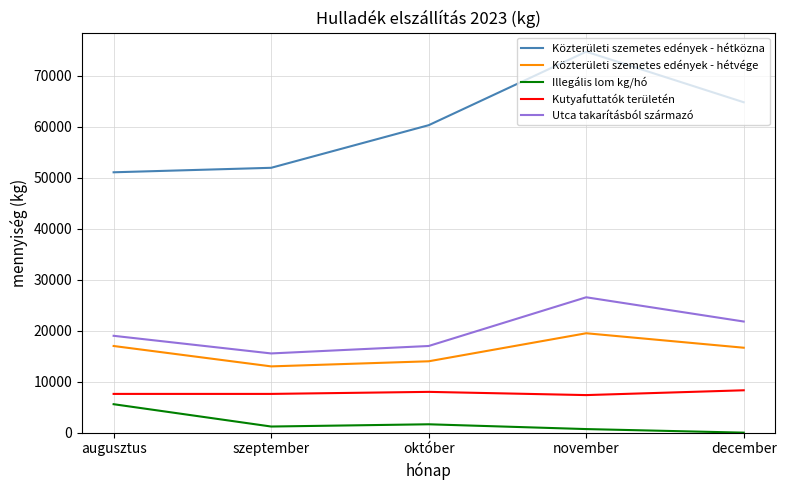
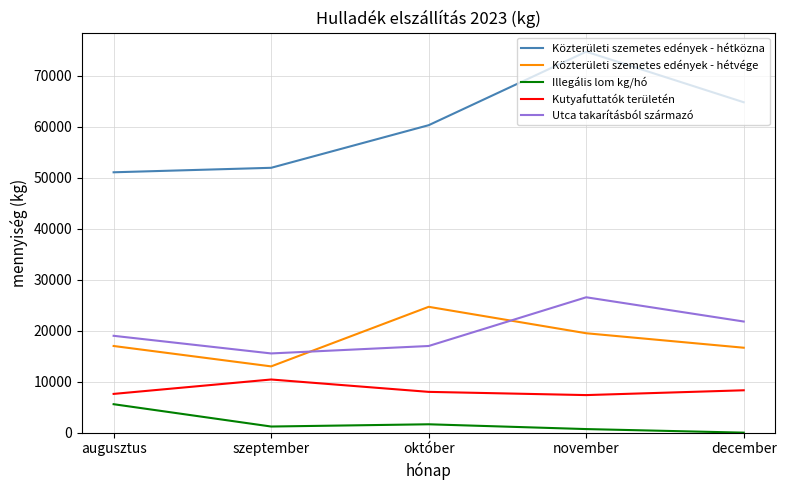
  {
    "Közterületi szemetes edények - hétközna": {
      "augusztus": 51000,
      "szeptember": 52000,
      "október": 60000
    },
    "Közterületi szemetes edények - hétvége": {
      "augusztus": 17000,
      "szeptember": 13000,
-     "október": 14000,
+     "október": 25000,
      "november": 20000,
      "december": 17000
    },
    "Illegális lom kg/hó": {
      "augusztus": 6000,
      "szeptember": 1000,
      "október": 2000,
      "november": 1000,
      "december": 0
    },
    "Kutyafuttatók területén": {
      "augusztus": 8000,
-     "szeptember": 8000,
+     "szeptember": 10000,
      "október": 8000,
      "november": 7000,
      "december": 8000
    },
    "Utca takarításból származó": {
      "augusztus": 19000,
      "szeptember": 16000,
      "október": 17000,
      "november": 27000,
      "december": 22000
    }
  }
